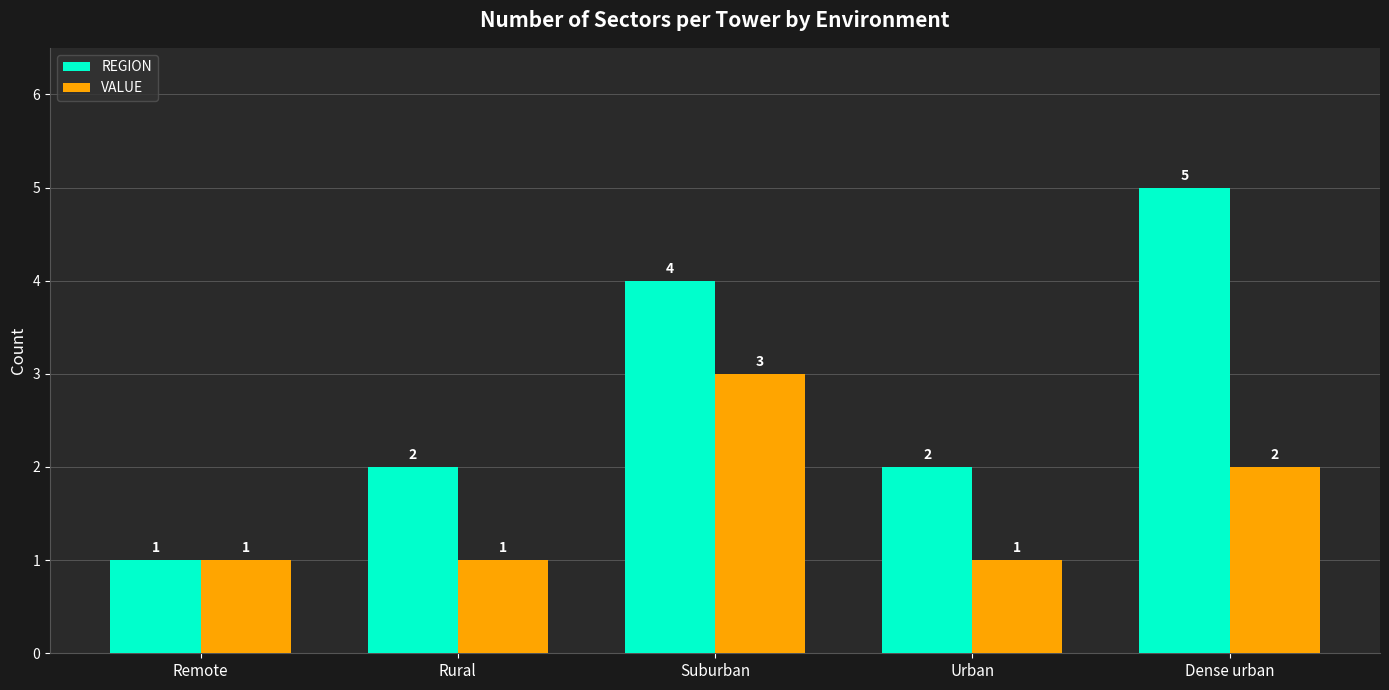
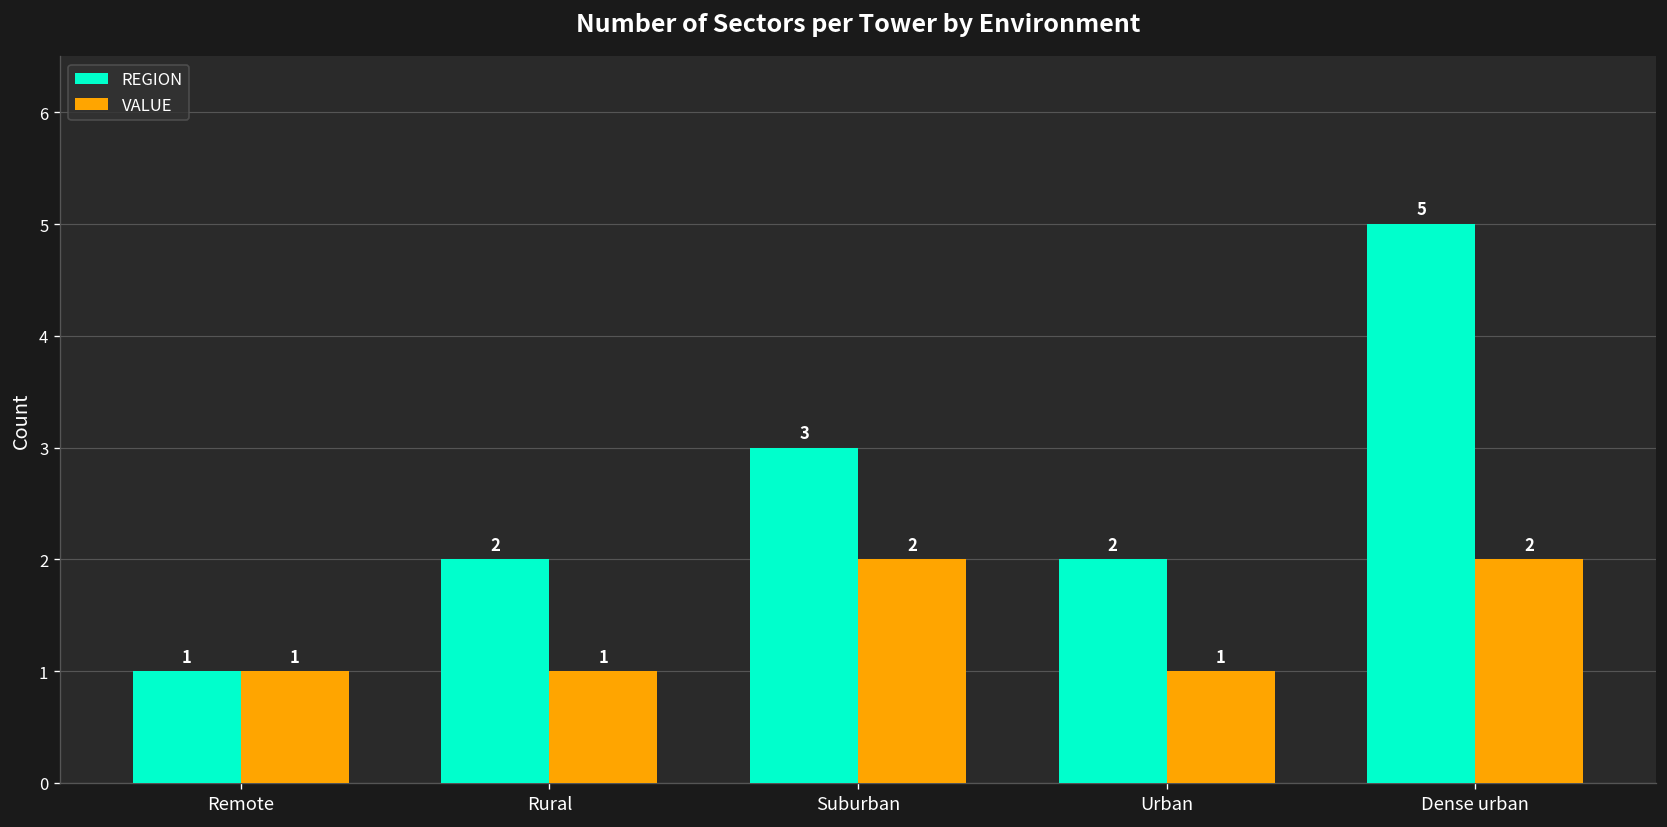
  {
    "REGION": {
      "Remote": 1,
      "Rural": 2,
-     "Suburban": 4,
+     "Suburban": 3,
      "Urban": 2,
      "Dense urban": 5
    },
    "VALUE": {
      "Remote": 1,
      "Rural": 1,
-     "Suburban": 3,
+     "Suburban": 2,
      "Urban": 1,
      "Dense urban": 2
    }
  }
